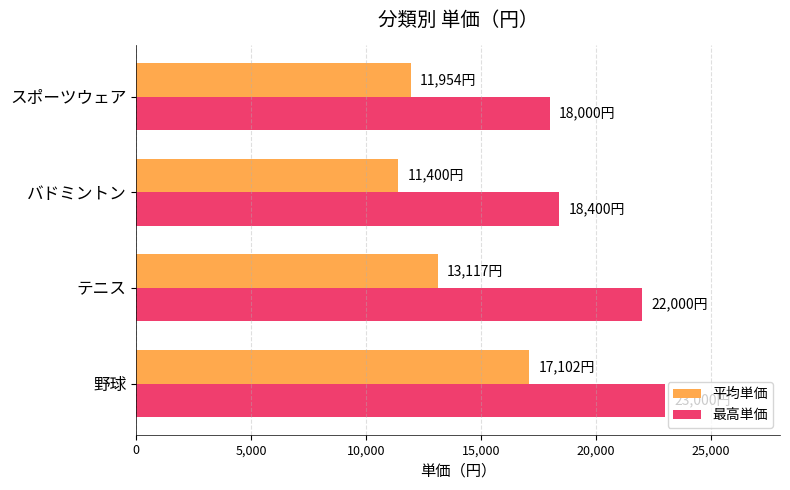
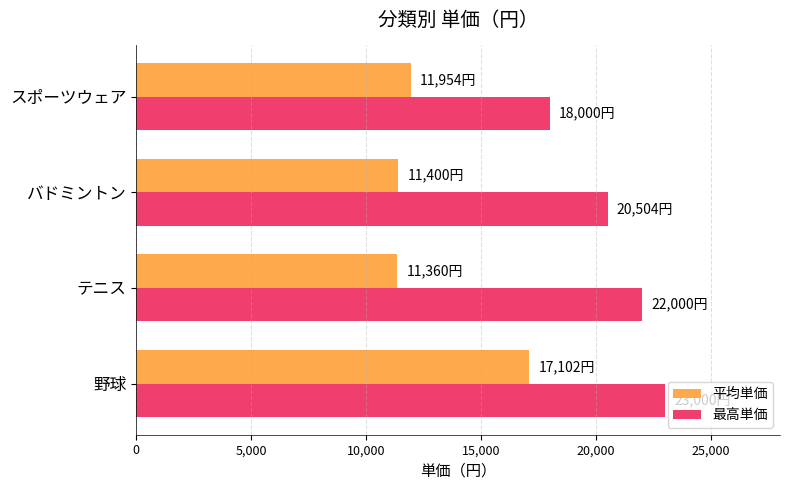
  {
    "平均単価": {
      "スポーツウェア": "11,954円",
      "バドミントン": "11,400円",
-     "テニス": "13,117円",
+     "テニス": "11,360円",
      "野球": "17,102円"
    },
    "最高単価": {
      "スポーツウェア": "18,000円",
-     "バドミントン": "18,400円",
+     "バドミントン": "20,504円",
      "テニス": "22,000円"
    }
  }
